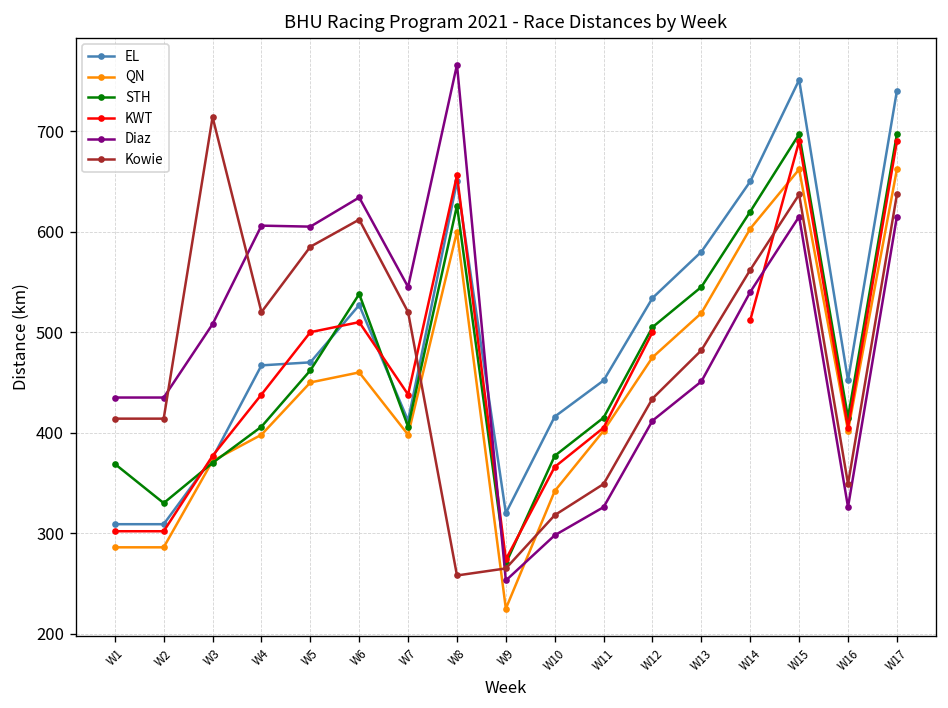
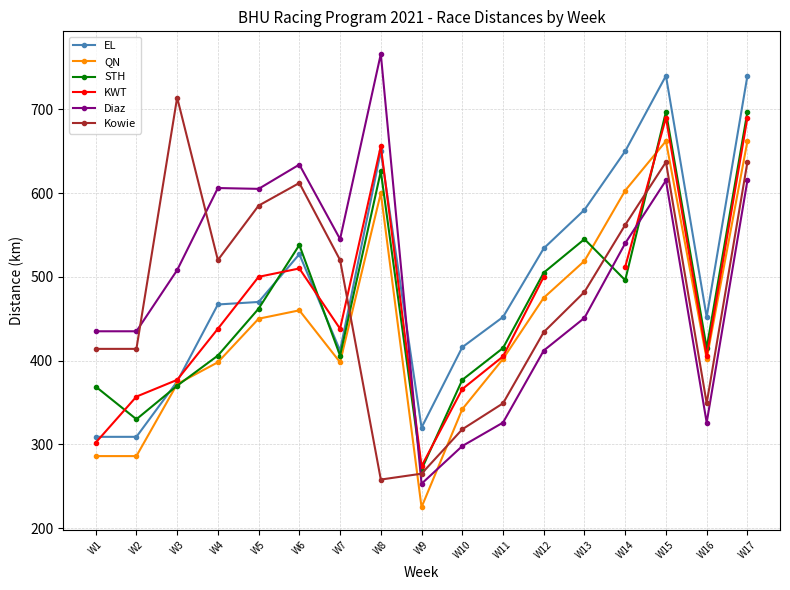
  {
    "EL": {
      "W1": 310,
      "W2": 310,
      "W4": 470,
      "W5": 470,
      "W6": 530,
      "W7": 410,
      "W8": 650,
      "W9": 320,
      "W10": 420,
      "W11": 450,
      "W12": 530,
      "W13": 580,
      "W14": 650,
-     "W15": 750,
+     "W15": 740,
      "W16": 450,
      "W17": 740
    },
    "QN": {
      "W1": 290,
      "W2": 290,
      "W4": 400,
      "W5": 450,
      "W6": 460,
      "W7": 400,
      "W8": 600,
      "W9": 230,
      "W10": 340,
      "W12": 480,
      "W13": 520,
      "W14": 600,
      "W15": 660,
      "W17": 660
    },
    "STH": {
      "W1": 370,
      "W2": 330,
      "W4": 410,
      "W5": 460,
      "W6": 540,
      "W7": 410,
      "W8": 630,
      "W9": 270,
      "W10": 380,
      "W11": 420,
      "W12": 510,
      "W13": 550,
-     "W14": 620,
+     "W14": 500,
      "W15": 700,
      "W16": 420,
      "W17": 700
    },
    "KWT": {
      "W1": 300,
-     "W2": 300,
+     "W2": 360,
      "W4": 440,
      "W5": 500,
      "W6": 510,
      "W7": 440,
      "W8": 660,
      "W9": 270,
      "W10": 370,
      "W12": 500,
      "W14": 510,
      "W15": 690,
      "W17": 690
    },
    "Diaz": {
      "W1": 440,
      "W2": 440,
      "W3": 510,
      "W4": 610,
      "W5": 610,
      "W6": 630,
      "W7": 550,
      "W8": 770,
      "W9": 250,
      "W10": 300,
      "W11": 330,
      "W12": 410,
      "W13": 450,
      "W14": 540,
      "W15": 620,
      "W16": 330,
      "W17": 620
    },
    "Kowie": {
      "W1": 410,
      "W2": 410,
      "W3": 710,
      "W4": 520,
      "W5": 590,
      "W6": 610,
      "W7": 520,
      "W8": 260,
      "W9": 270,
      "W10": 320,
      "W11": 350,
      "W12": 430,
      "W13": 480,
      "W14": 560,
      "W15": 640,
      "W16": 350,
      "W17": 640
    }
  }
